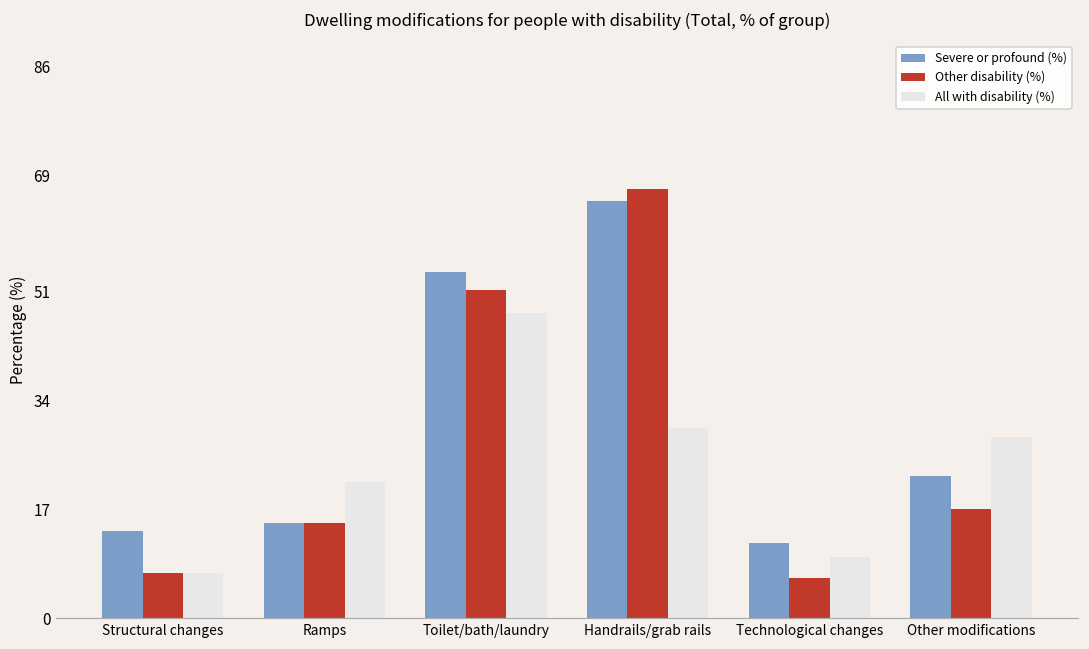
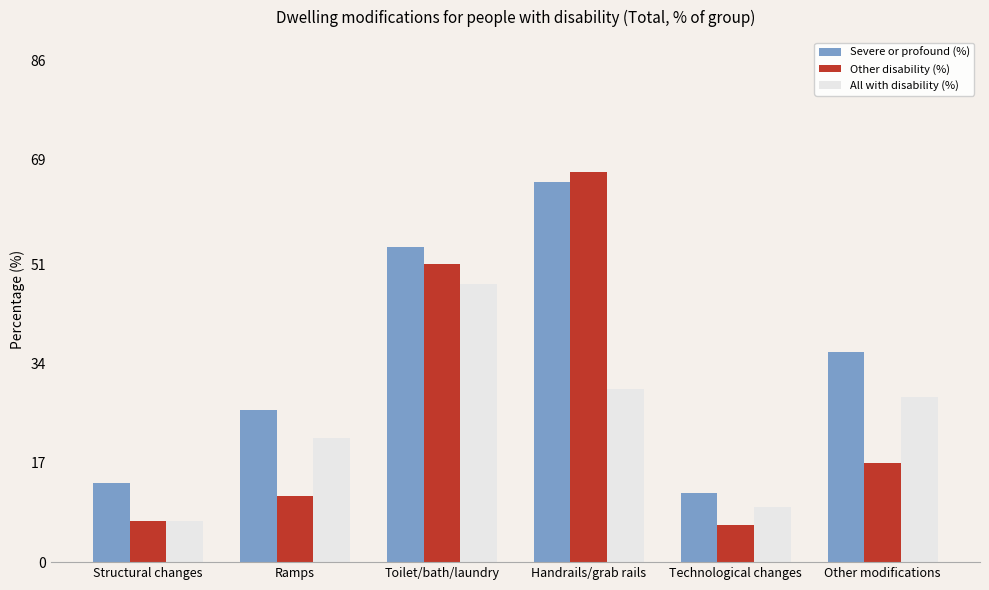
  {
    "Severe or profound (%)": {
      "Structural changes": 14,
-     "Ramps": 15,
+     "Ramps": 26,
      "Toilet/bath/laundry": 54,
      "Handrails/grab rails": 65,
      "Technological changes": 12,
-     "Other modifications": 22
+     "Other modifications": 36
    },
    "Other disability (%)": {
      "Structural changes": 7,
-     "Ramps": 15,
+     "Ramps": 11,
      "Toilet/bath/laundry": 51,
      "Handrails/grab rails": 67,
      "Technological changes": 6,
      "Other modifications": 17
    },
    "All with disability (%)": {
      "Structural changes": 7,
      "Ramps": 21,
      "Toilet/bath/laundry": 48,
      "Handrails/grab rails": 30,
      "Technological changes": 10,
      "Other modifications": 28
    }
  }
